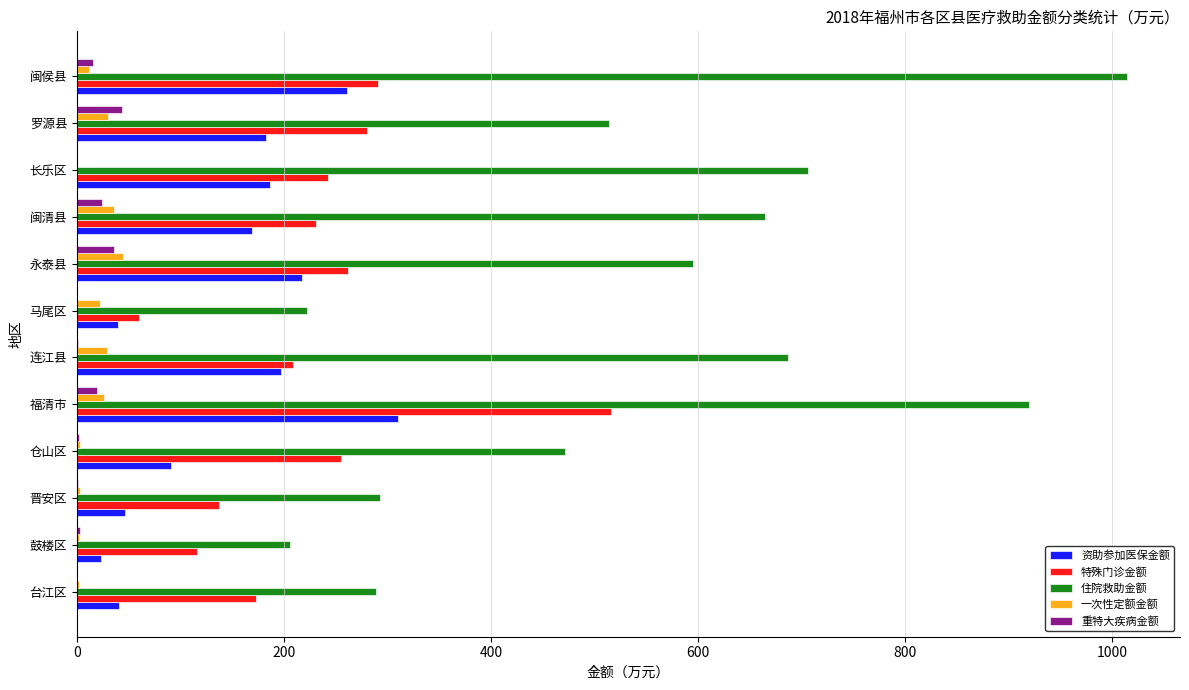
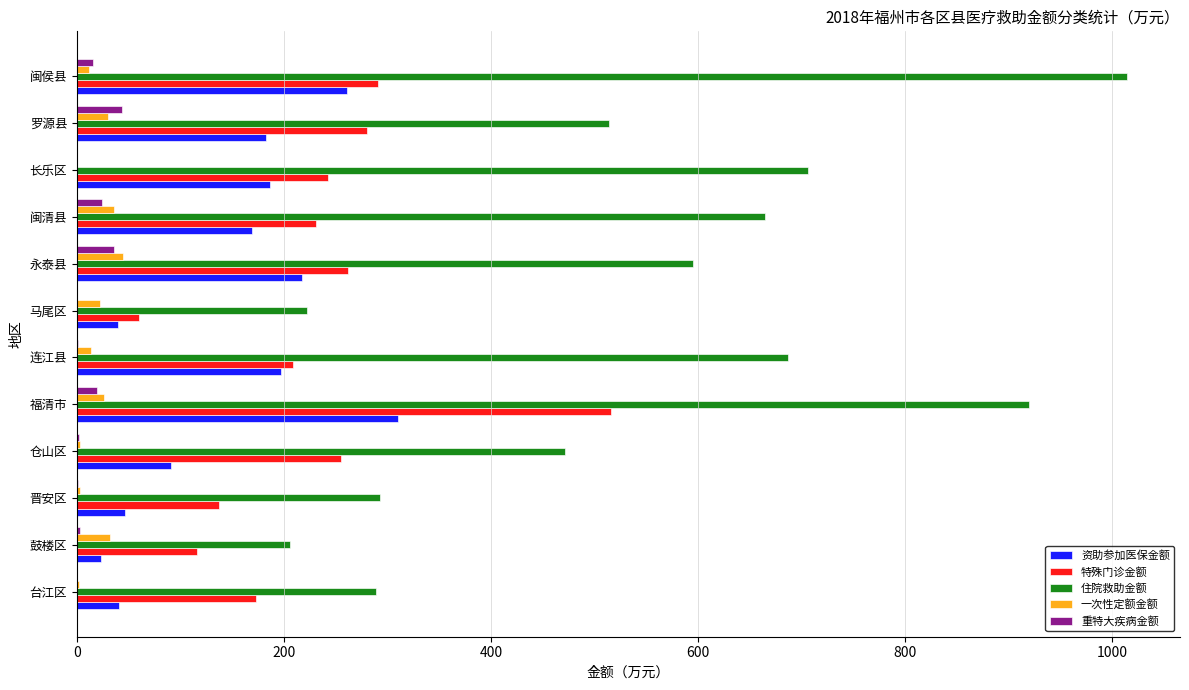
  {
    "资助参加医保金额": {
      "闽侯县": 261,
      "罗源县": 183,
      "长乐区": 186,
      "闽清县": 169,
      "永泰县": 217,
      "马尾区": 39,
      "连江县": 197,
      "福清市": 310,
      "仓山区": 91,
      "晋安区": 46,
      "鼓楼区": 23,
      "台江区": 41
    },
    "特殊门诊金额": {
      "闽侯县": 291,
      "罗源县": 281,
      "长乐区": 243,
      "闽清县": 231,
      "永泰县": 261,
      "马尾区": 60,
      "连江县": 209,
      "福清市": 516,
      "仓山区": 255,
      "晋安区": 138,
      "鼓楼区": 116,
      "台江区": 173
    },
    "住院救助金额": {
      "闽侯县": 1015,
      "罗源县": 514,
      "长乐区": 706,
      "闽清县": 665,
      "永泰县": 595,
      "马尾区": 223,
      "连江县": 687,
      "福清市": 919,
      "仓山区": 472,
      "晋安区": 293,
      "鼓楼区": 206,
      "台江区": 289
    },
    "一次性定额金额": {
      "闽侯县": 12,
      "罗源县": 30,
      "长乐区": 0,
      "闽清县": 36,
      "永泰县": 44,
      "马尾区": 22,
-     "连江县": 30,
+     "连江县": 14,
      "福清市": 27,
      "仓山区": 3,
      "晋安区": 3,
-     "鼓楼区": 2
+     "鼓楼区": 32
    },
    "重特大疾病金额": {
      "闽侯县": 16,
      "罗源县": 44,
      "长乐区": 0,
      "闽清县": 25,
      "永泰县": 36,
      "马尾区": 0,
      "福清市": 19,
      "仓山区": 3,
      "鼓楼区": 4
    }
  }
